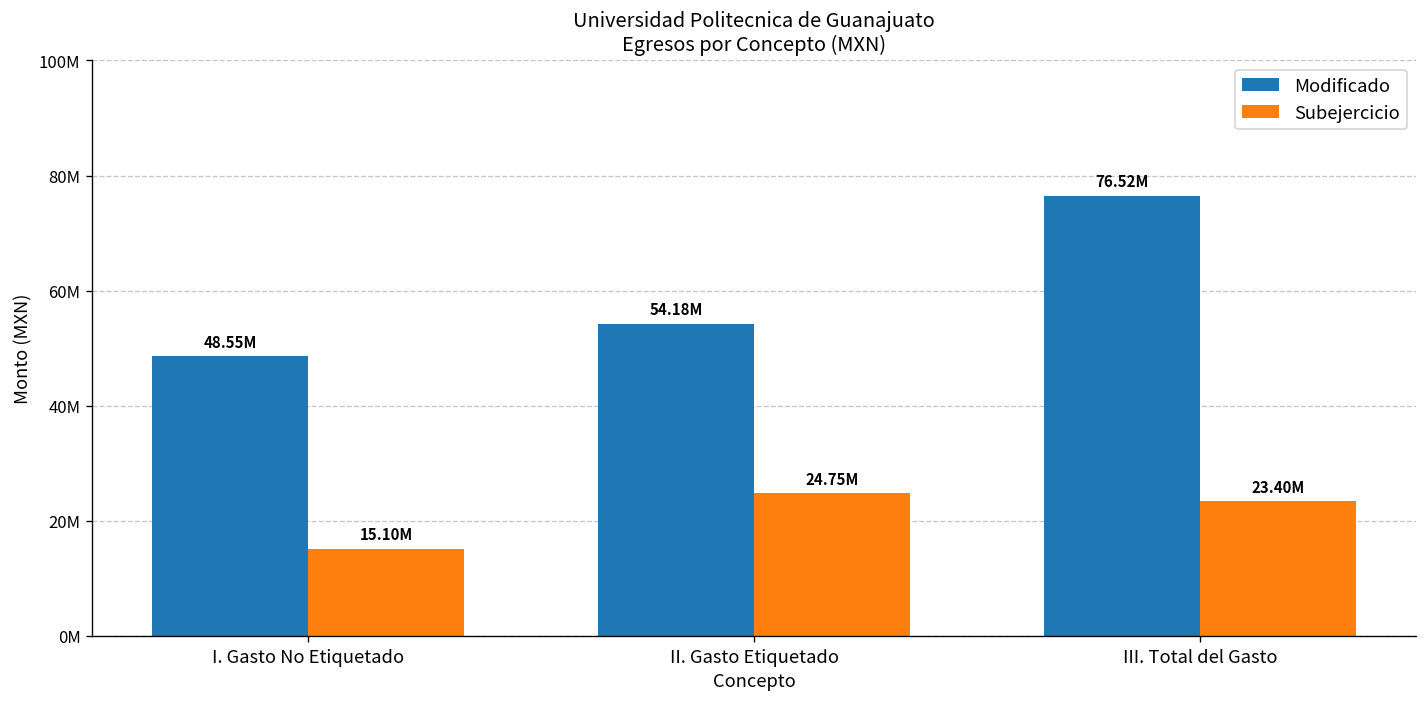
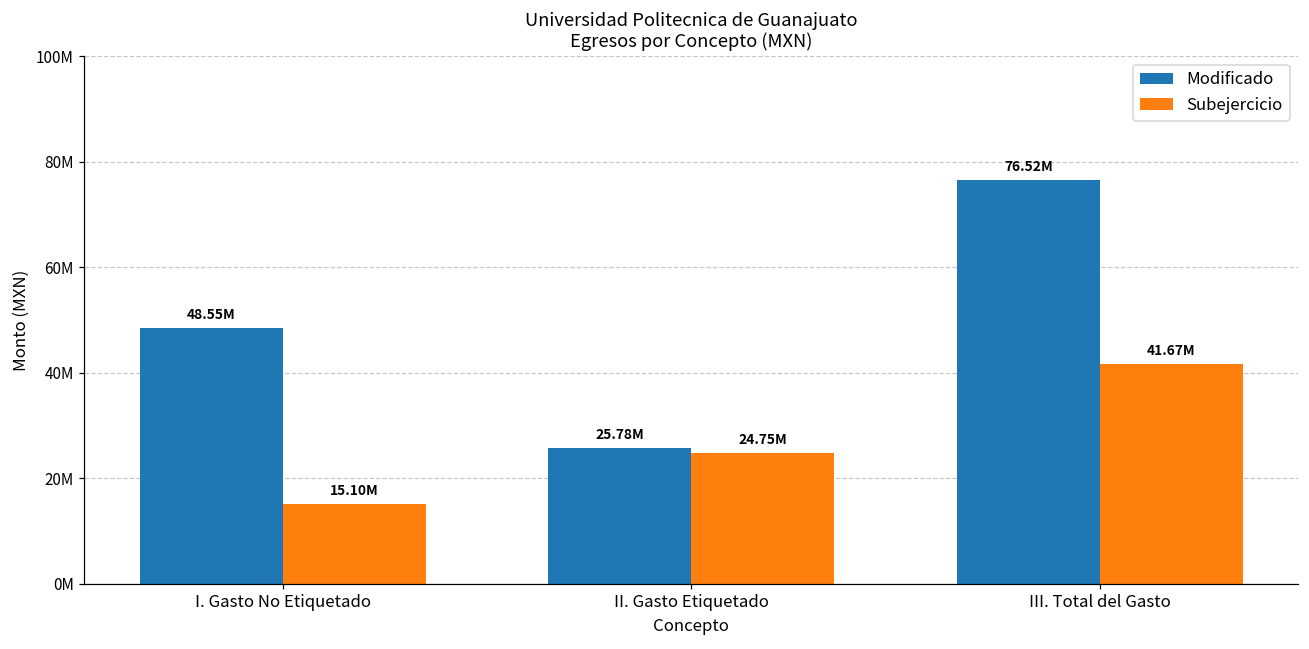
  {
    "Modificado": {
      "I. Gasto No Etiquetado": "48.55M",
-     "II. Gasto Etiquetado": "54.18M",
+     "II. Gasto Etiquetado": "25.78M",
      "III. Total del Gasto": "76.52M"
    },
    "Subejercicio": {
      "I. Gasto No Etiquetado": "15.10M",
      "II. Gasto Etiquetado": "24.75M",
-     "III. Total del Gasto": "23.40M"
+     "III. Total del Gasto": "41.67M"
    }
  }
